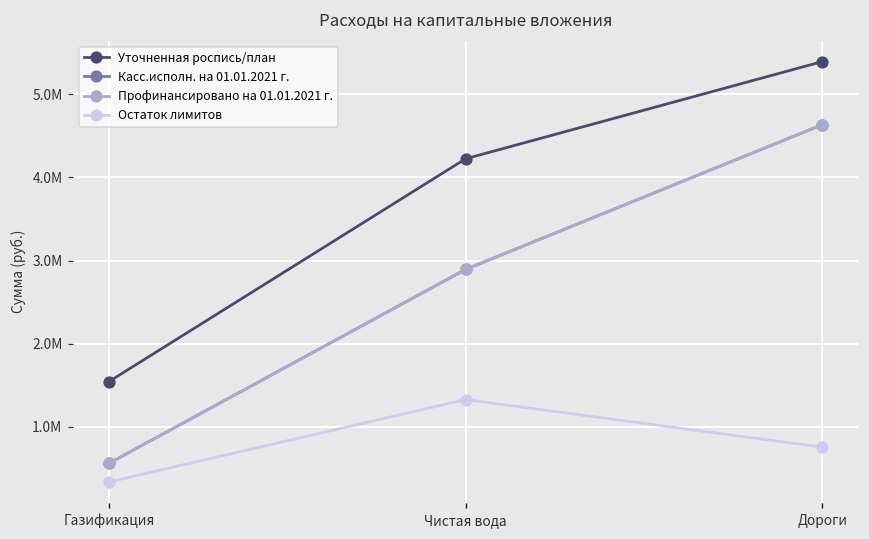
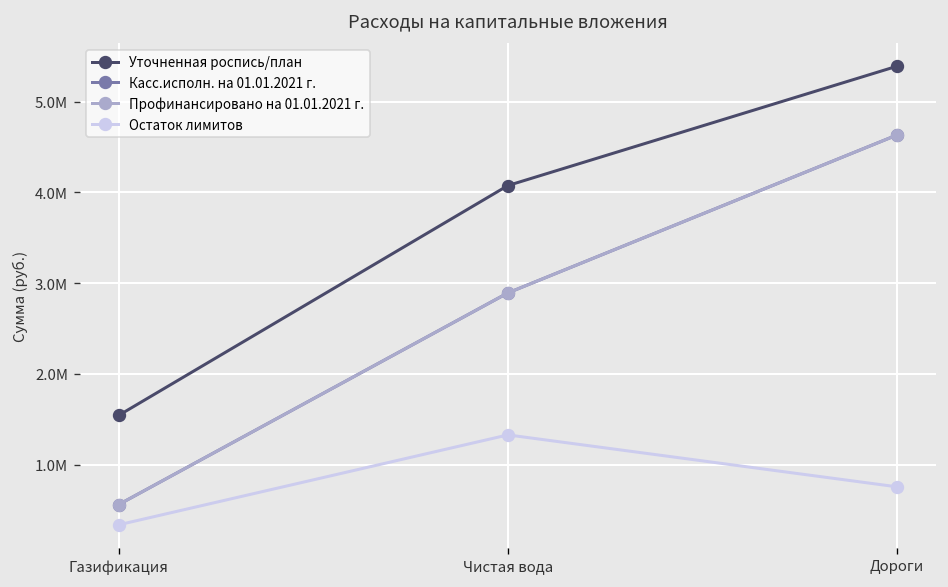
  {
    "Уточненная роспись/план": {
      "Газификация": "1.5М",
-     "Чистая вода": "4.2М",
+     "Чистая вода": "4.1М",
      "Дороги": "5.4М"
    }
  }
